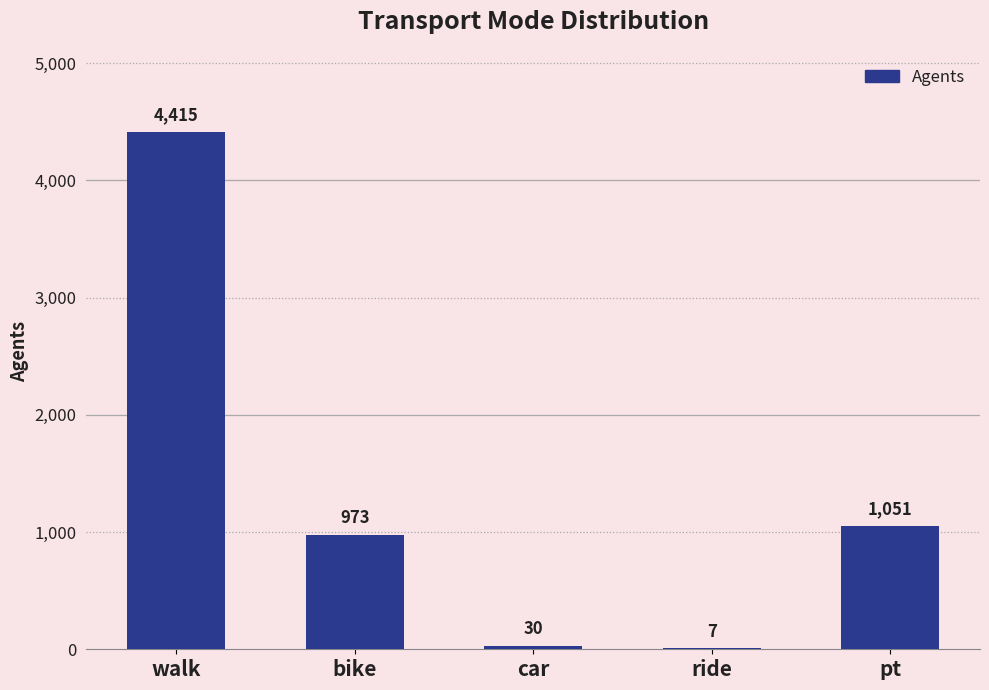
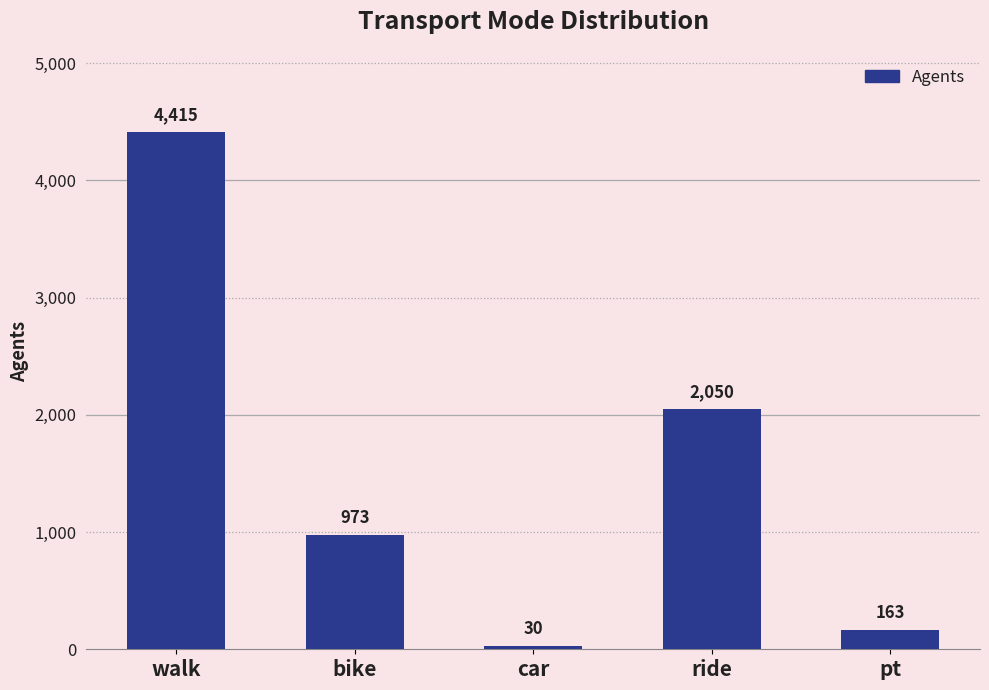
  {
    "walk": "4,415",
    "bike": "973",
    "car": "30",
-   "ride": "7",
-   "pt": "1,051"
+   "ride": "2,050",
+   "pt": "163"
  }
